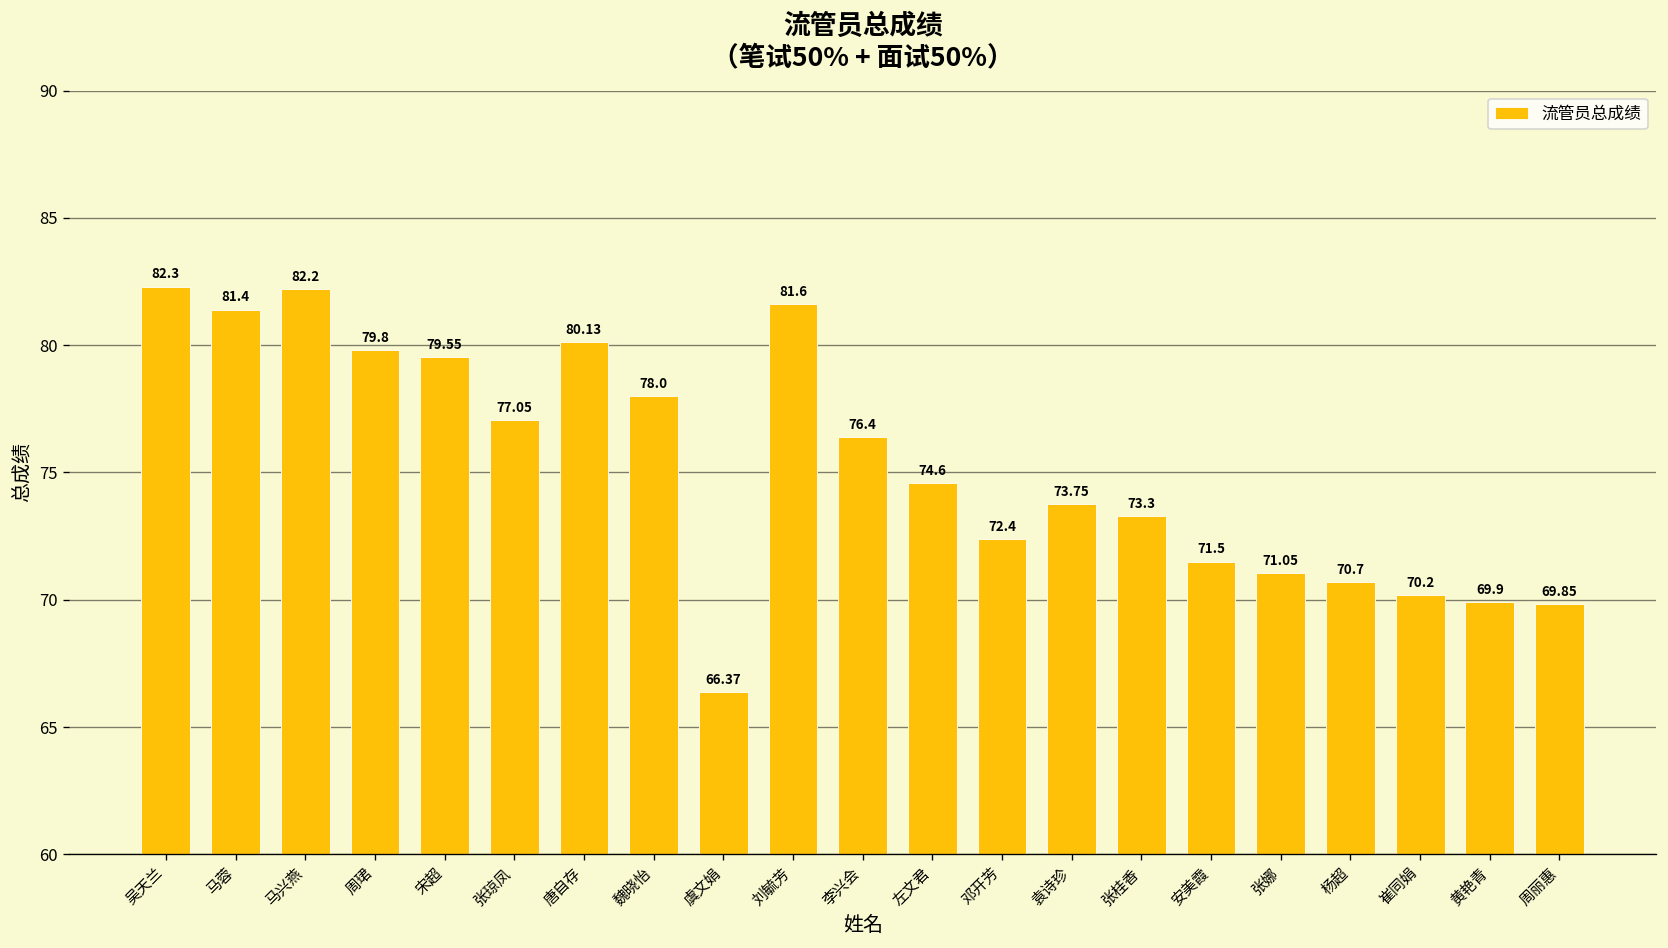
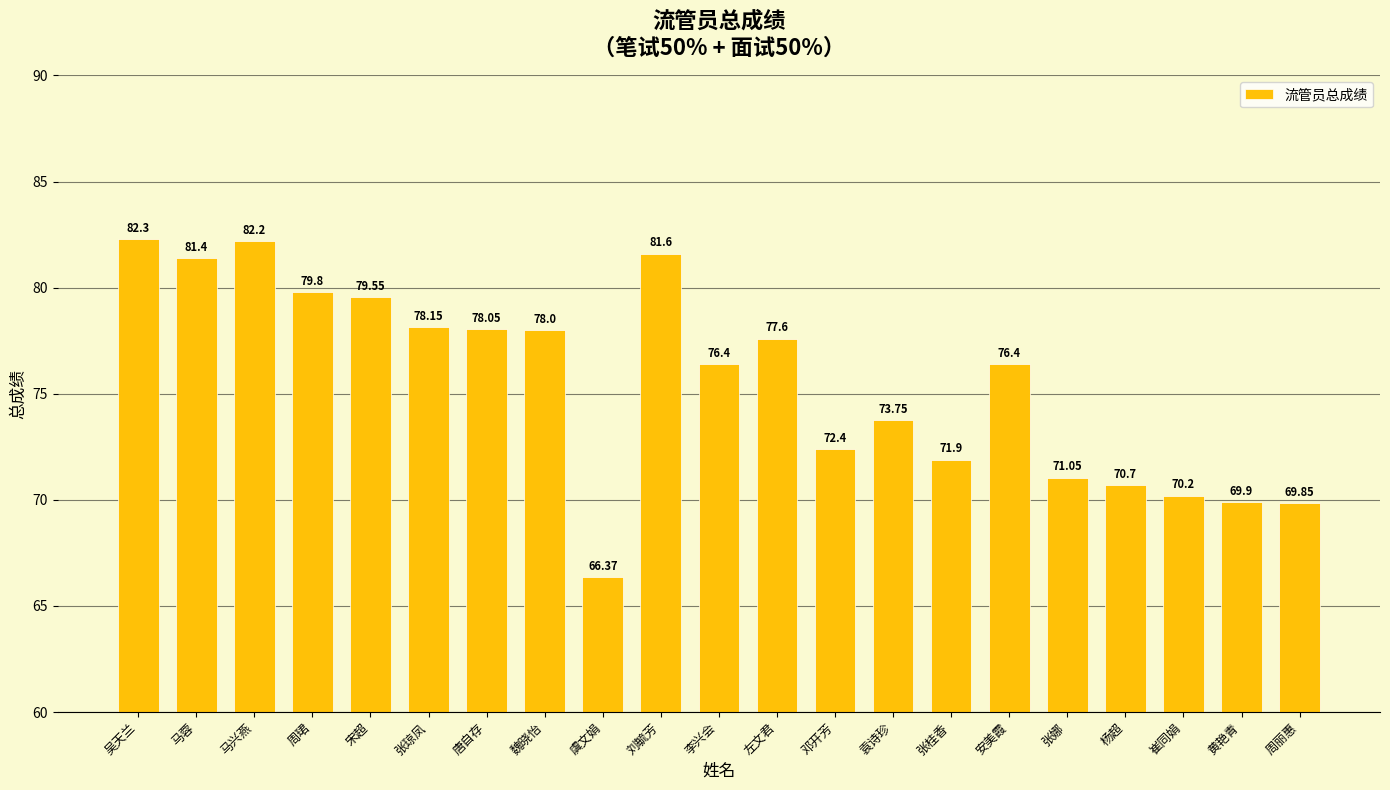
  {
    "吴天兰": 82.3,
    "马蓉": 81.4,
    "马兴燕": 82.2,
    "周珺": 79.8,
    "宋超": 79.55,
-   "张琼凤": 77.05,
-   "唐自存": 80.13,
+   "张琼凤": 78.15,
+   "唐自存": 78.05,
    "魏晓怡": 78.0,
    "虞文娟": 66.37,
    "刘毓芳": 81.6,
    "李兴会": 76.4,
-   "左文君": 74.6,
+   "左文君": 77.6,
    "邓开芳": 72.4,
    "袁诗珍": 73.75,
-   "张桂香": 73.3,
-   "安美霞": 71.5,
+   "张桂香": 71.9,
+   "安美霞": 76.4,
    "张娜": 71.05,
    "杨超": 70.7,
    "崔同娟": 70.2,
    "黄艳青": 69.9,
    "周丽惠": 69.85
  }
